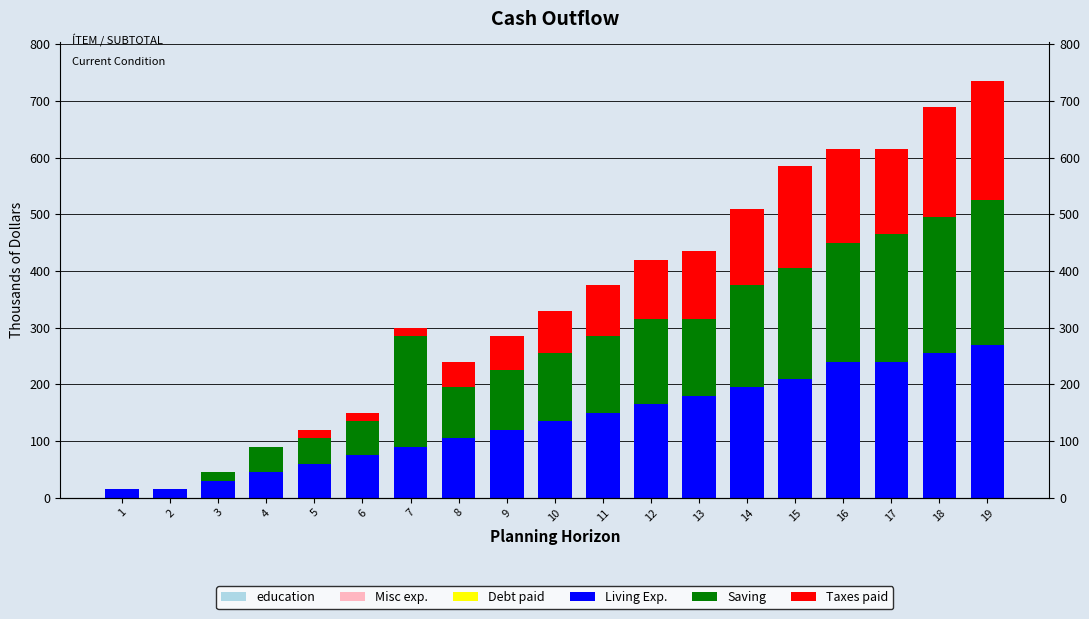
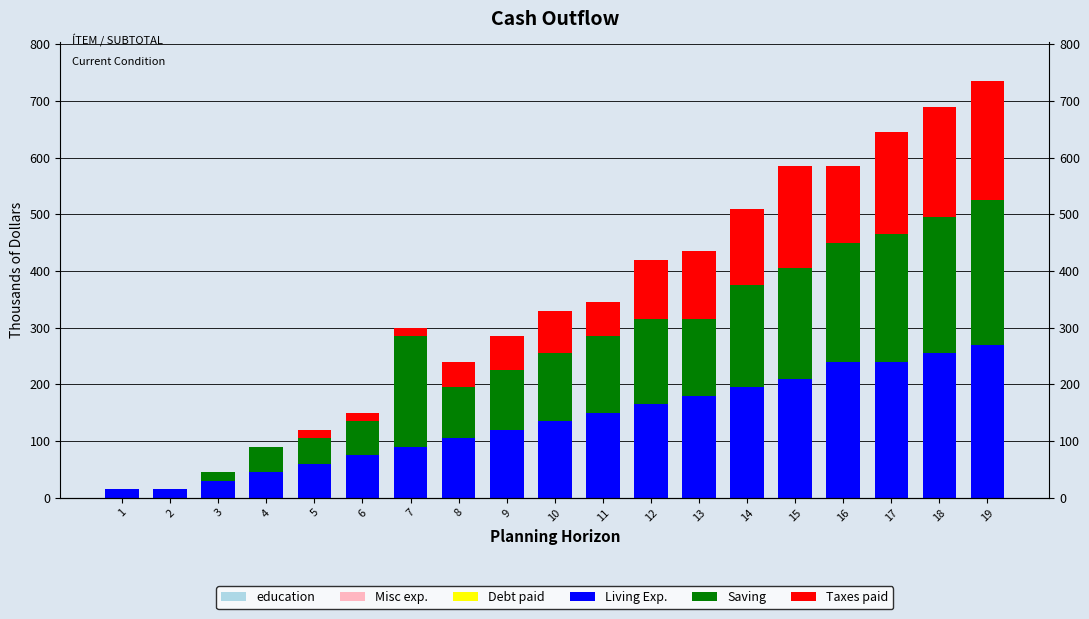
  {
    "Debt paid": {
      "1": 0,
      "2": 0,
      "3": 0,
      "4": 0,
      "5": 0,
      "6": 0,
      "7": 0,
      "8": 0,
      "9": 0,
      "10": 0,
      "11": 0,
      "12": 0,
      "13": 0,
      "14": 0,
      "15": 0,
      "16": 0,
      "17": 0,
      "18": 0,
      "19": 0
    },
    "Living Exp.": {
      "1": 20,
      "2": 20,
      "3": 30,
      "4": 50,
      "5": 60,
      "6": 80,
      "7": 90,
      "8": 110,
      "9": 120,
      "10": 140,
      "11": 150,
      "12": 170,
      "13": 180,
      "14": 200,
      "15": 210,
      "16": 240,
      "17": 240,
      "18": 260,
      "19": 270
    },
    "Saving": {
      "1": 0,
      "2": 0,
      "3": 20,
      "4": 50,
      "5": 50,
      "6": 60,
      "7": 200,
      "8": 90,
      "9": 110,
      "10": 120,
      "11": 140,
      "12": 150,
      "13": 140,
      "14": 180,
      "15": 200,
      "16": 210,
      "17": 230,
      "18": 240,
      "19": 260
    },
    "Taxes paid": {
      "1": 0,
      "2": 0,
      "3": 0,
      "4": 0,
      "5": 20,
      "6": 20,
      "7": 20,
      "8": 50,
      "9": 60,
      "10": 80,
-     "11": 90,
+     "11": 60,
      "12": 110,
      "13": 120,
      "14": 140,
      "15": 180,
-     "16": 170,
-     "17": 150,
+     "16": 140,
+     "17": 180,
      "18": 200,
      "19": 210
    }
  }
